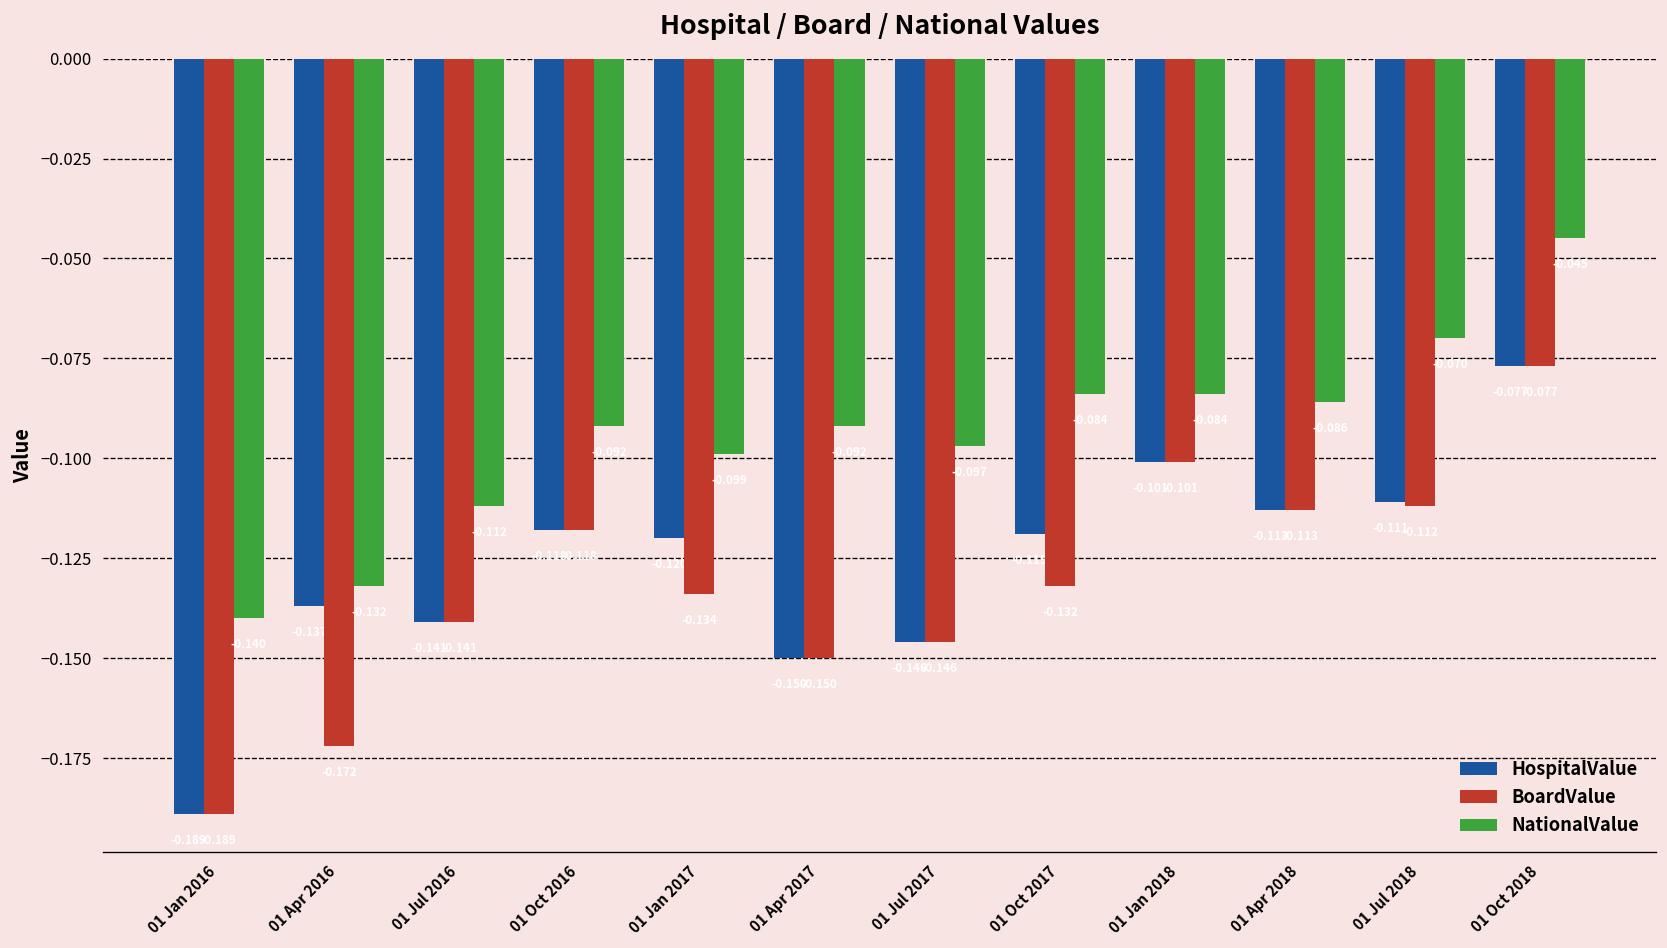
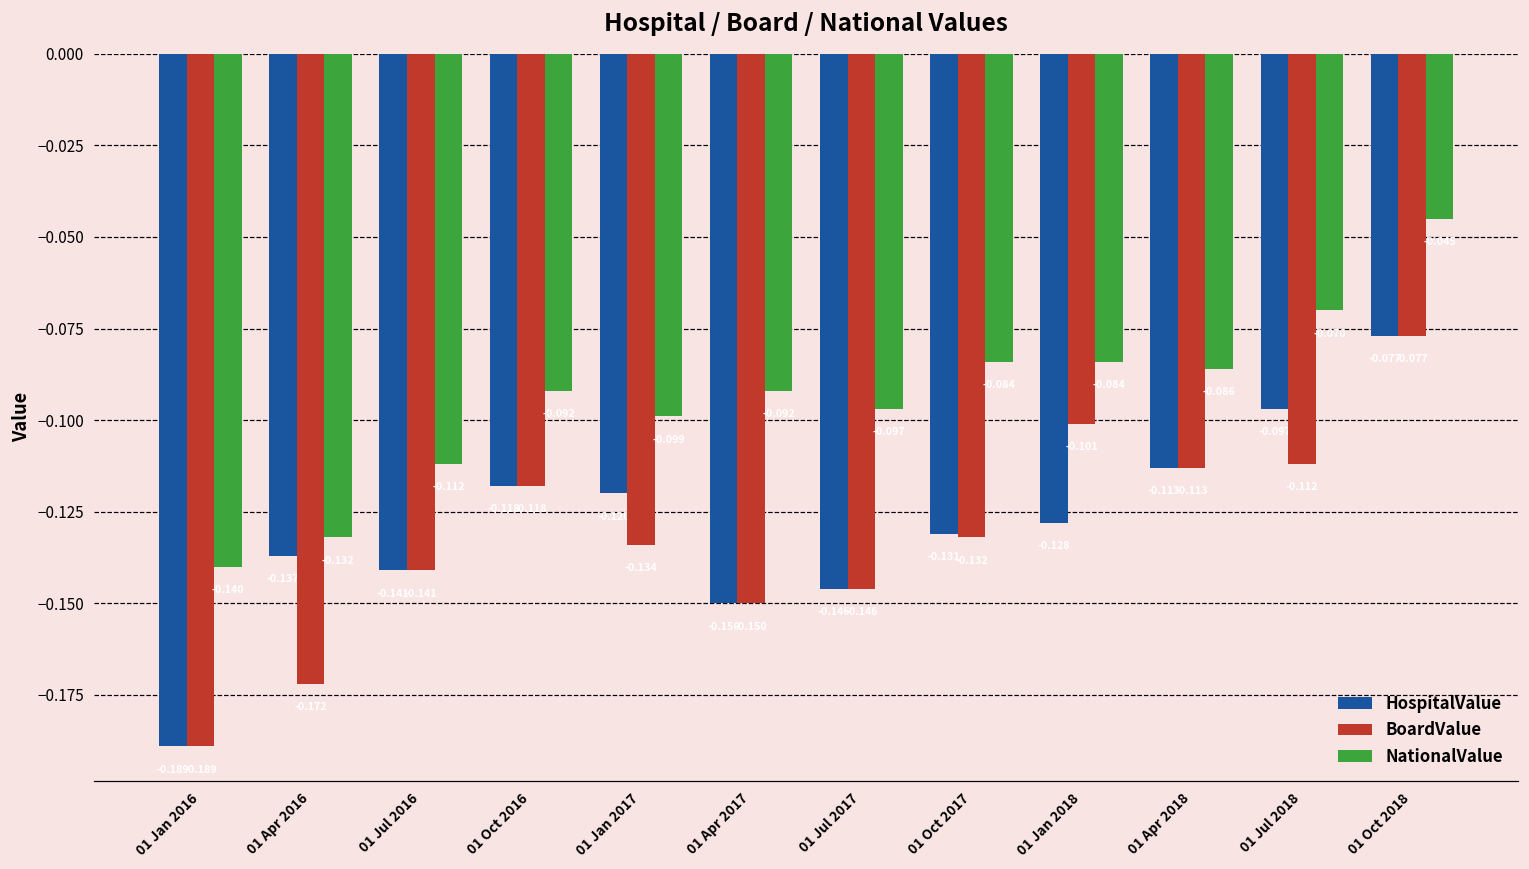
  {
    "HospitalValue": {
      "01 Jan 2016": -0.189,
      "01 Apr 2016": -0.137,
      "01 Jul 2016": -0.141,
      "01 Oct 2016": -0.118,
      "01 Jan 2017": -0.120,
      "01 Apr 2017": -0.150,
      "01 Jul 2017": -0.146,
-     "01 Oct 2017": -0.119,
-     "01 Jan 2018": -0.101,
+     "01 Oct 2017": -0.131,
+     "01 Jan 2018": -0.128,
      "01 Apr 2018": -0.113,
-     "01 Jul 2018": -0.111,
+     "01 Jul 2018": -0.097,
      "01 Oct 2018": -0.077
    },
    "BoardValue": {
      "01 Jan 2016": -0.189,
      "01 Apr 2016": -0.172,
      "01 Jul 2016": -0.141,
      "01 Oct 2016": -0.118,
      "01 Jan 2017": -0.134,
      "01 Apr 2017": -0.150,
      "01 Jul 2017": -0.146,
      "01 Oct 2017": -0.132,
      "01 Jan 2018": -0.101,
      "01 Apr 2018": -0.113,
      "01 Jul 2018": -0.112,
      "01 Oct 2018": -0.077
    },
    "NationalValue": {
      "01 Jan 2016": -0.140,
      "01 Apr 2016": -0.132,
      "01 Jul 2016": -0.112,
      "01 Oct 2016": -0.092,
      "01 Jan 2017": -0.099,
      "01 Apr 2017": -0.092,
      "01 Jul 2017": -0.097,
      "01 Oct 2017": -0.084,
      "01 Jan 2018": -0.084,
      "01 Apr 2018": -0.086,
      "01 Jul 2018": -0.070,
      "01 Oct 2018": -0.045
    }
  }
